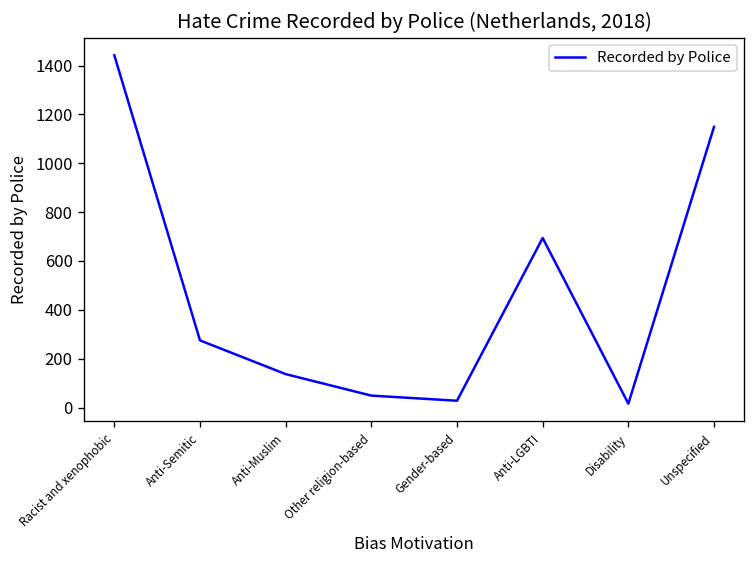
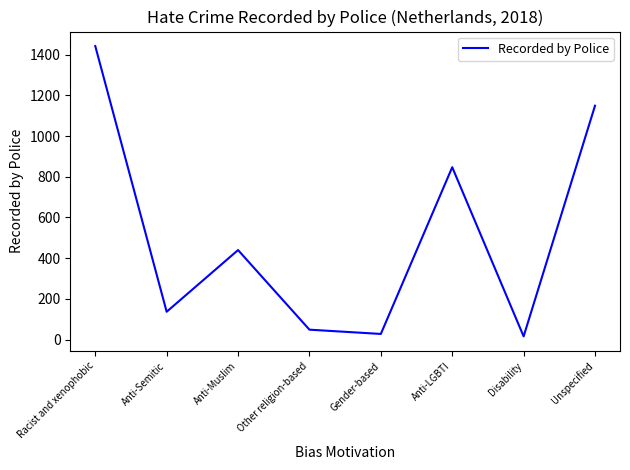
  {
    "Racist and xenophobic": 1440,
-   "Anti-Semitic": 280,
-   "Anti-Muslim": 140,
+   "Anti-Semitic": 140,
+   "Anti-Muslim": 440,
    "Other religion-based": 50,
    "Gender-based": 30,
-   "Anti-LGBTI": 690,
+   "Anti-LGBTI": 850,
    "Disability": 20,
    "Unspecified": 1150
  }
